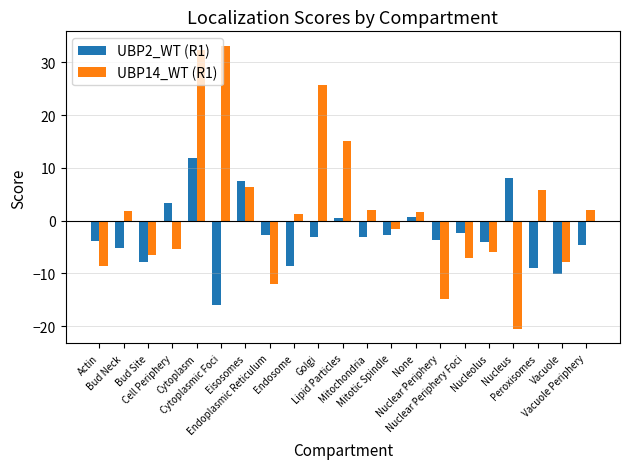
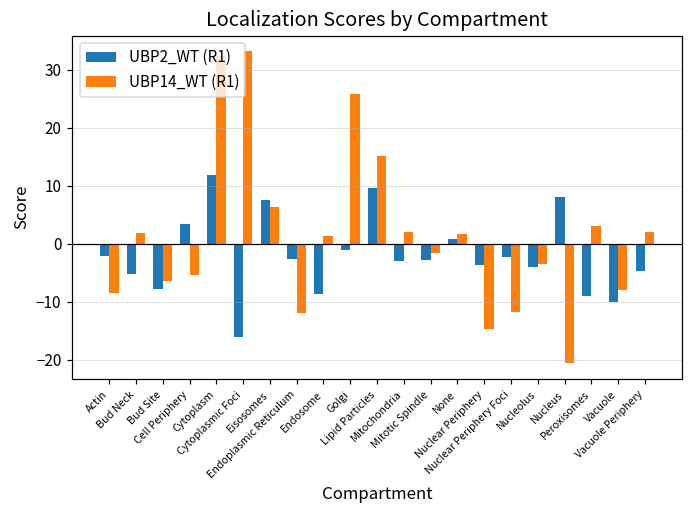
  {
    "UBP2_WT (R1)": {
-     "Actin": -4,
+     "Actin": -2,
      "Bud Neck": -5,
      "Bud Site": -8,
      "Cell Periphery": 3,
      "Cytoplasm": 12,
      "Cytoplasmic Foci": -16,
      "Eisosomes": 8,
      "Endoplasmic Reticulum": -3,
      "Endosome": -9,
-     "Golgi": -3,
-     "Lipid Particles": 0,
+     "Golgi": -1,
+     "Lipid Particles": 10,
      "Mitochondria": -3,
      "Mitotic Spindle": -3,
      "None": 1,
      "Nuclear Periphery": -4,
      "Nuclear Periphery Foci": -2,
      "Nucleolus": -4,
      "Nucleus": 8,
      "Peroxisomes": -9,
      "Vacuole": -10,
      "Vacuole Periphery": -5
    },
    "UBP14_WT (R1)": {
      "Actin": -9,
      "Bud Neck": 2,
      "Bud Site": -7,
      "Cell Periphery": -5,
      "Cytoplasmic Foci": 33,
      "Eisosomes": 6,
      "Endoplasmic Reticulum": -12,
      "Endosome": 1,
      "Golgi": 26,
      "Lipid Particles": 15,
      "Mitochondria": 2,
      "Mitotic Spindle": -2,
      "None": 2,
      "Nuclear Periphery": -15,
-     "Nuclear Periphery Foci": -7,
-     "Nucleolus": -6,
+     "Nuclear Periphery Foci": -12,
+     "Nucleolus": -4,
      "Nucleus": -21,
-     "Peroxisomes": 6,
+     "Peroxisomes": 3,
      "Vacuole": -8,
      "Vacuole Periphery": 2
    }
  }
